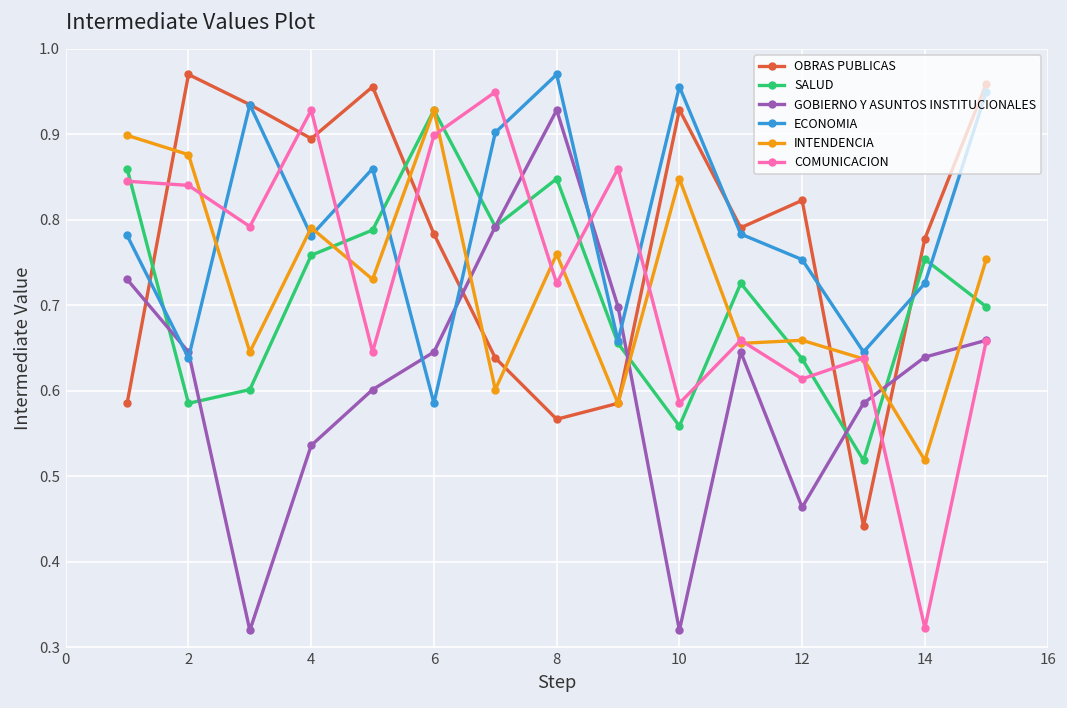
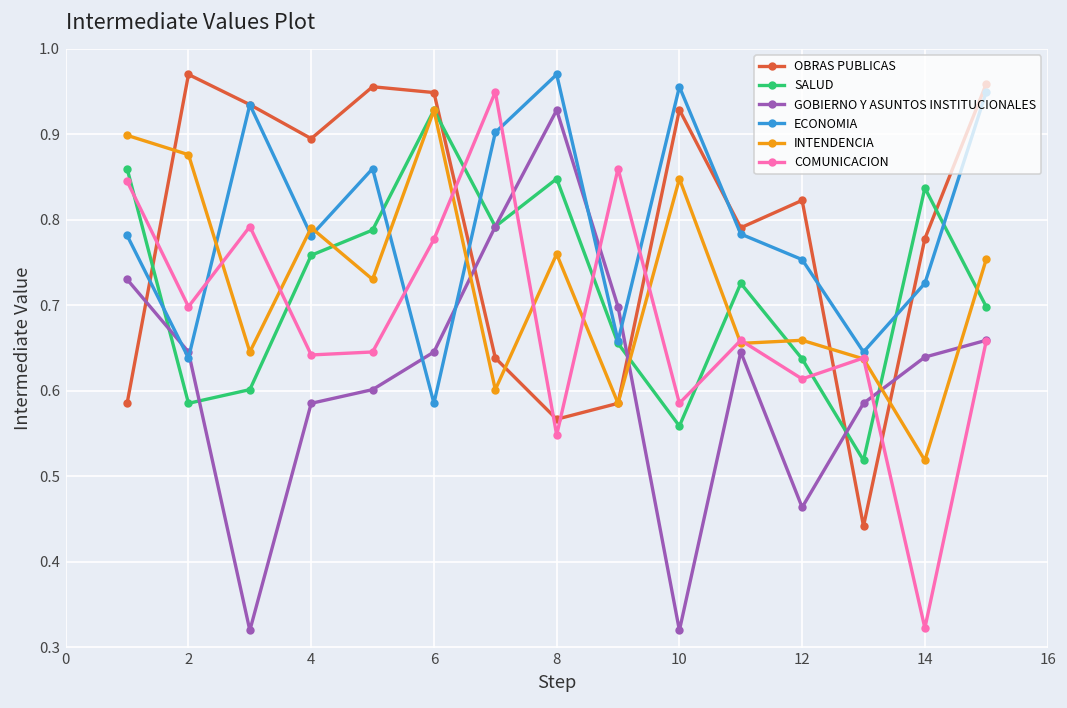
  {
    "OBRAS PUBLICAS": {
      "2": 0.97,
      "4": 0.89,
-     "6": 0.78,
+     "6": 0.95,
      "8": 0.57,
      "10": 0.93,
      "12": 0.82,
      "14": 0.78
    },
    "SALUD": {
      "2": 0.59,
      "4": 0.76,
      "8": 0.85,
      "10": 0.56,
      "12": 0.64,
-     "14": 0.75
+     "14": 0.84
    },
    "GOBIERNO Y ASUNTOS INSTITUCIONALES": {
      "2": 0.65,
-     "4": 0.54,
+     "4": 0.59,
      "6": 0.65,
      "8": 0.93,
      "10": 0.32,
      "12": 0.46,
      "14": 0.64
    },
    "ECONOMIA": {
      "2": 0.64,
      "4": 0.78,
      "6": 0.59,
      "8": 0.97,
      "10": 0.96,
      "12": 0.75,
      "14": 0.73
    },
    "INTENDENCIA": {
      "2": 0.88,
      "4": 0.79,
      "8": 0.76,
      "10": 0.85,
      "12": 0.66,
      "14": 0.52
    },
    "COMUNICACION": {
-     "2": 0.84,
-     "4": 0.93,
-     "6": 0.90,
-     "8": 0.73,
+     "2": 0.70,
+     "4": 0.64,
+     "6": 0.78,
+     "8": 0.55,
      "10": 0.59,
      "12": 0.61,
      "14": 0.32
    }
  }
